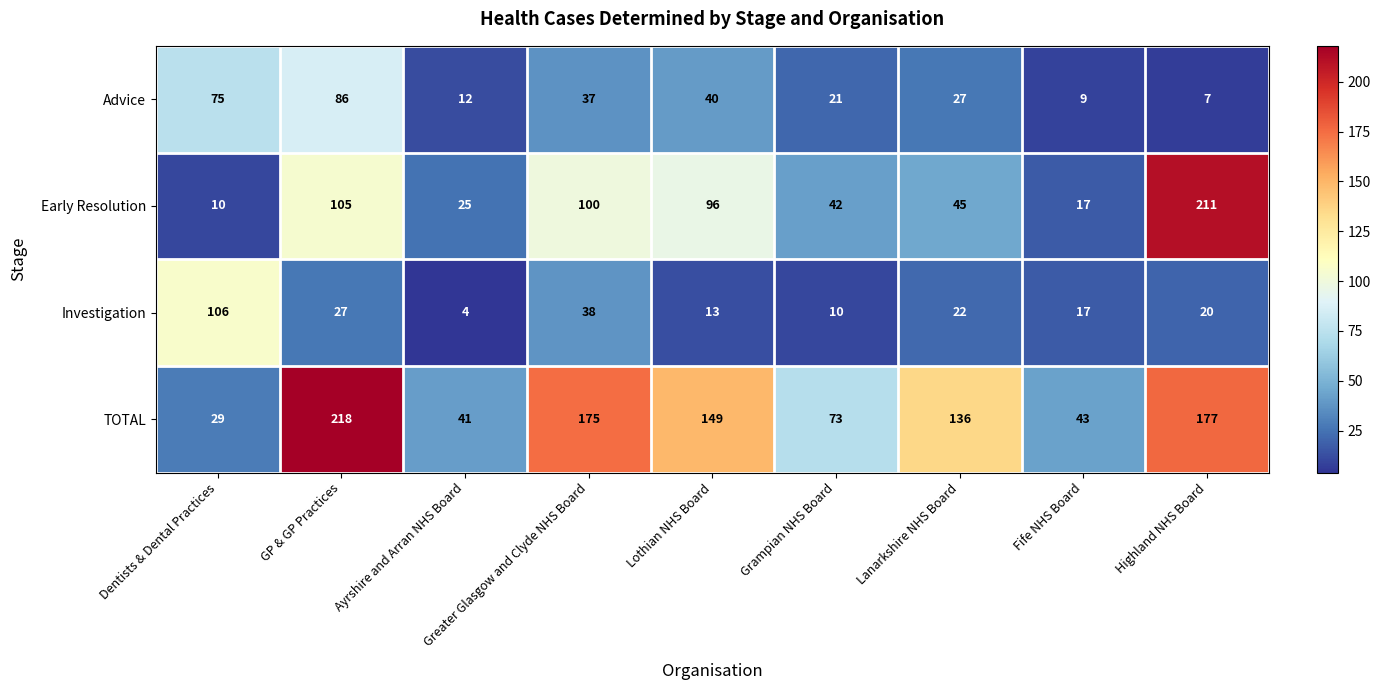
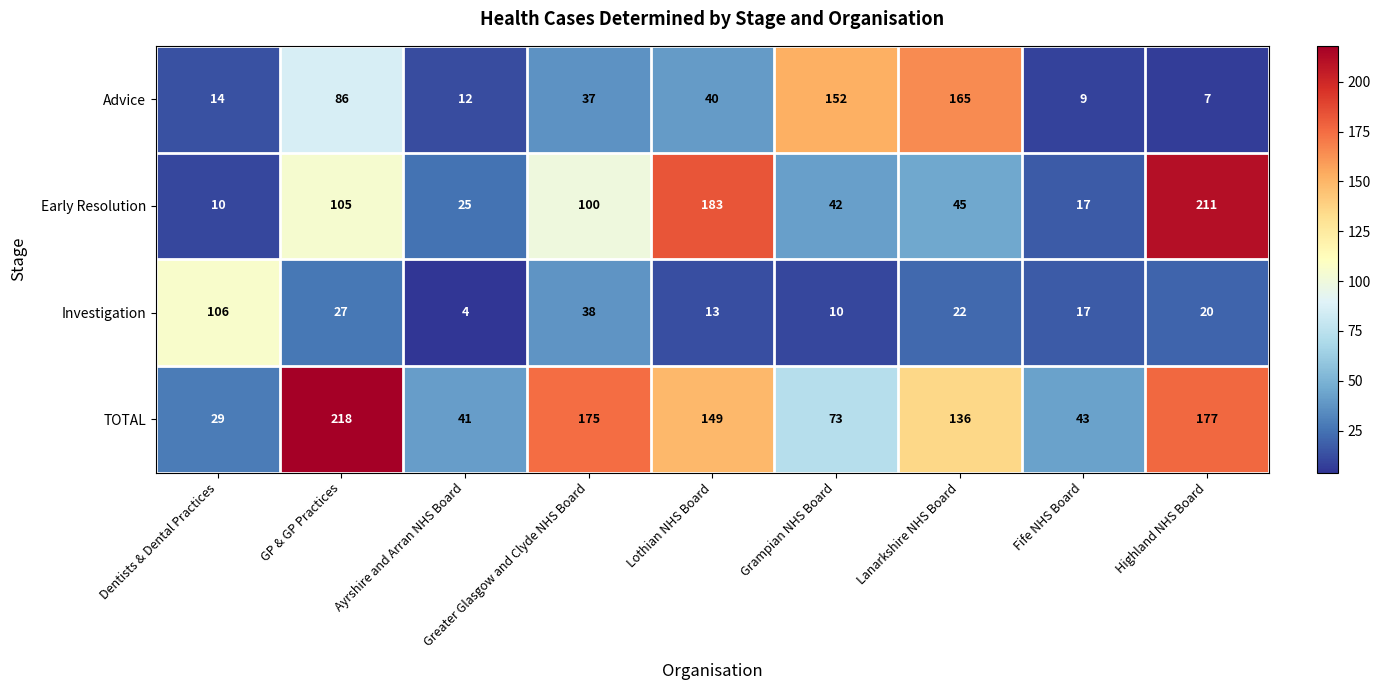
  {
    "Advice": {
-     "Dentists & Dental Practices": 75,
+     "Dentists & Dental Practices": 14,
      "GP & GP Practices": 86,
      "Ayrshire and Arran NHS Board": 12,
      "Greater Glasgow and Clyde NHS Board": 37,
      "Lothian NHS Board": 40,
-     "Grampian NHS Board": 21,
-     "Lanarkshire NHS Board": 27,
+     "Grampian NHS Board": 152,
+     "Lanarkshire NHS Board": 165,
      "Fife NHS Board": 9,
      "Highland NHS Board": 7
    },
    "Early Resolution": {
      "Dentists & Dental Practices": 10,
      "GP & GP Practices": 105,
      "Ayrshire and Arran NHS Board": 25,
      "Greater Glasgow and Clyde NHS Board": 100,
-     "Lothian NHS Board": 96,
+     "Lothian NHS Board": 183,
      "Grampian NHS Board": 42,
      "Lanarkshire NHS Board": 45,
      "Fife NHS Board": 17,
      "Highland NHS Board": 211
    },
    "Investigation": {
      "Dentists & Dental Practices": 106,
      "GP & GP Practices": 27,
      "Ayrshire and Arran NHS Board": 4,
      "Greater Glasgow and Clyde NHS Board": 38,
      "Lothian NHS Board": 13,
      "Grampian NHS Board": 10,
      "Lanarkshire NHS Board": 22,
      "Fife NHS Board": 17,
      "Highland NHS Board": 20
    },
    "TOTAL": {
      "Dentists & Dental Practices": 29,
      "GP & GP Practices": 218,
      "Ayrshire and Arran NHS Board": 41,
      "Greater Glasgow and Clyde NHS Board": 175,
      "Lothian NHS Board": 149,
      "Grampian NHS Board": 73,
      "Lanarkshire NHS Board": 136,
      "Fife NHS Board": 43,
      "Highland NHS Board": 177
    }
  }
